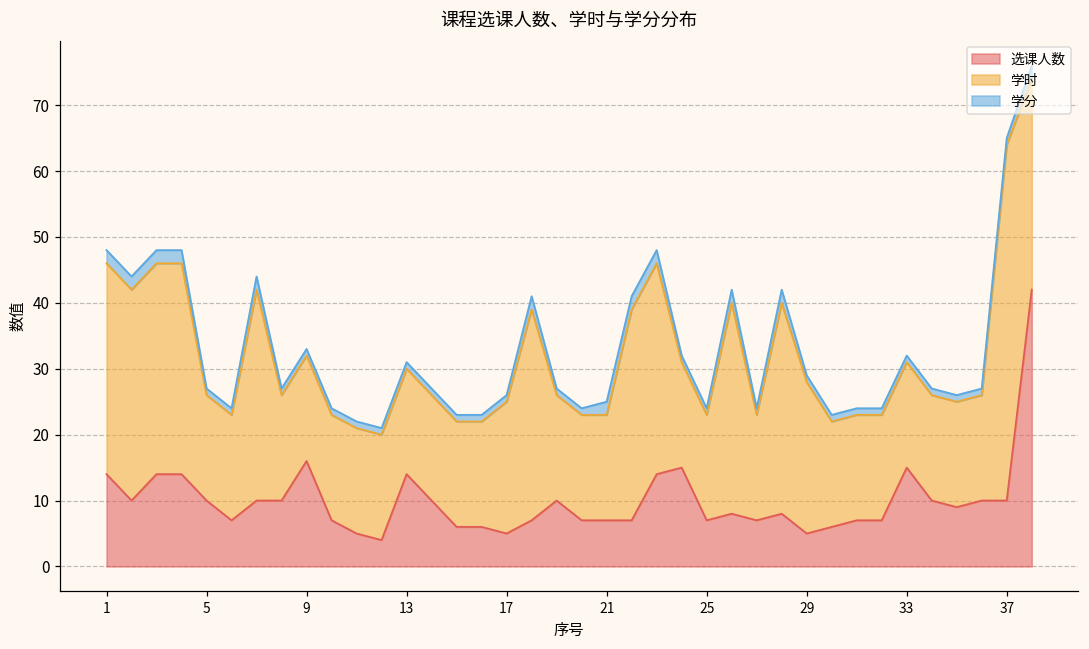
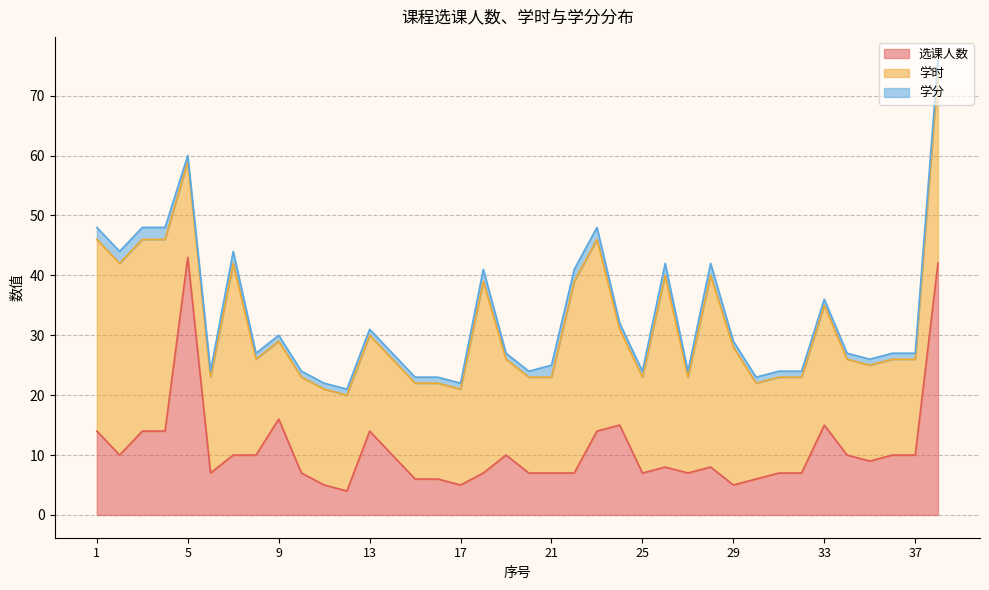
  {
    "选课人数": {
      "1": 14,
-     "5": 10,
+     "5": 43,
      "9": 16,
      "13": 14,
      "17": 5,
      "21": 7,
      "25": 7,
      "29": 5,
      "33": 15,
      "37": 10
    },
    "学时": {
      "1": 32,
      "5": 16,
-     "9": 16,
+     "9": 13,
      "13": 16,
-     "17": 20,
+     "17": 16,
      "21": 16,
      "25": 16,
      "29": 23,
-     "33": 16,
-     "37": 54
+     "33": 20,
+     "37": 16
    },
    "学分": {
      "1": 2,
      "5": 1,
      "9": 1,
      "13": 1,
      "17": 1,
      "21": 2,
      "25": 1,
      "29": 1,
      "33": 1,
      "37": 1
    }
  }
